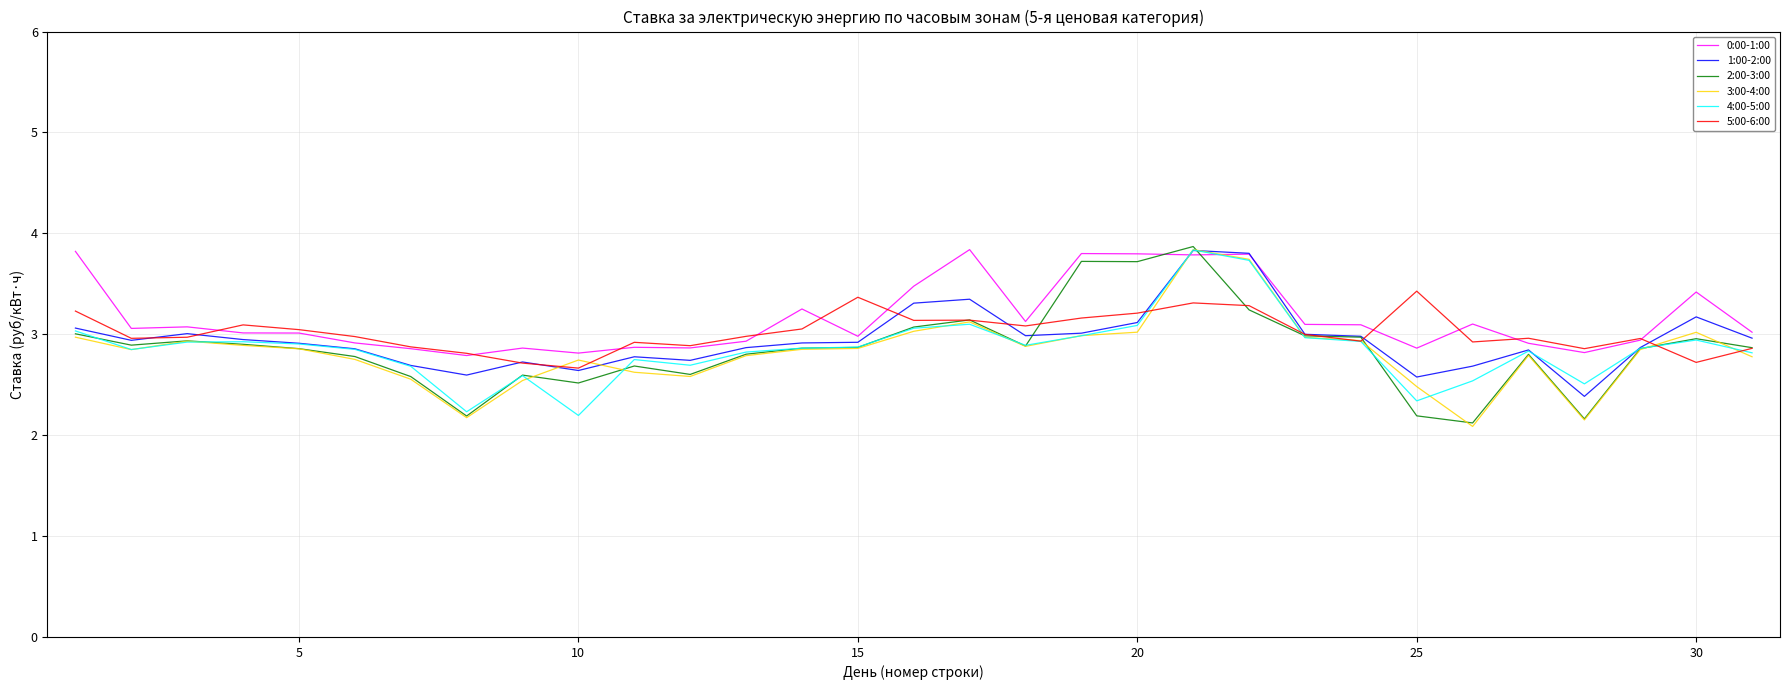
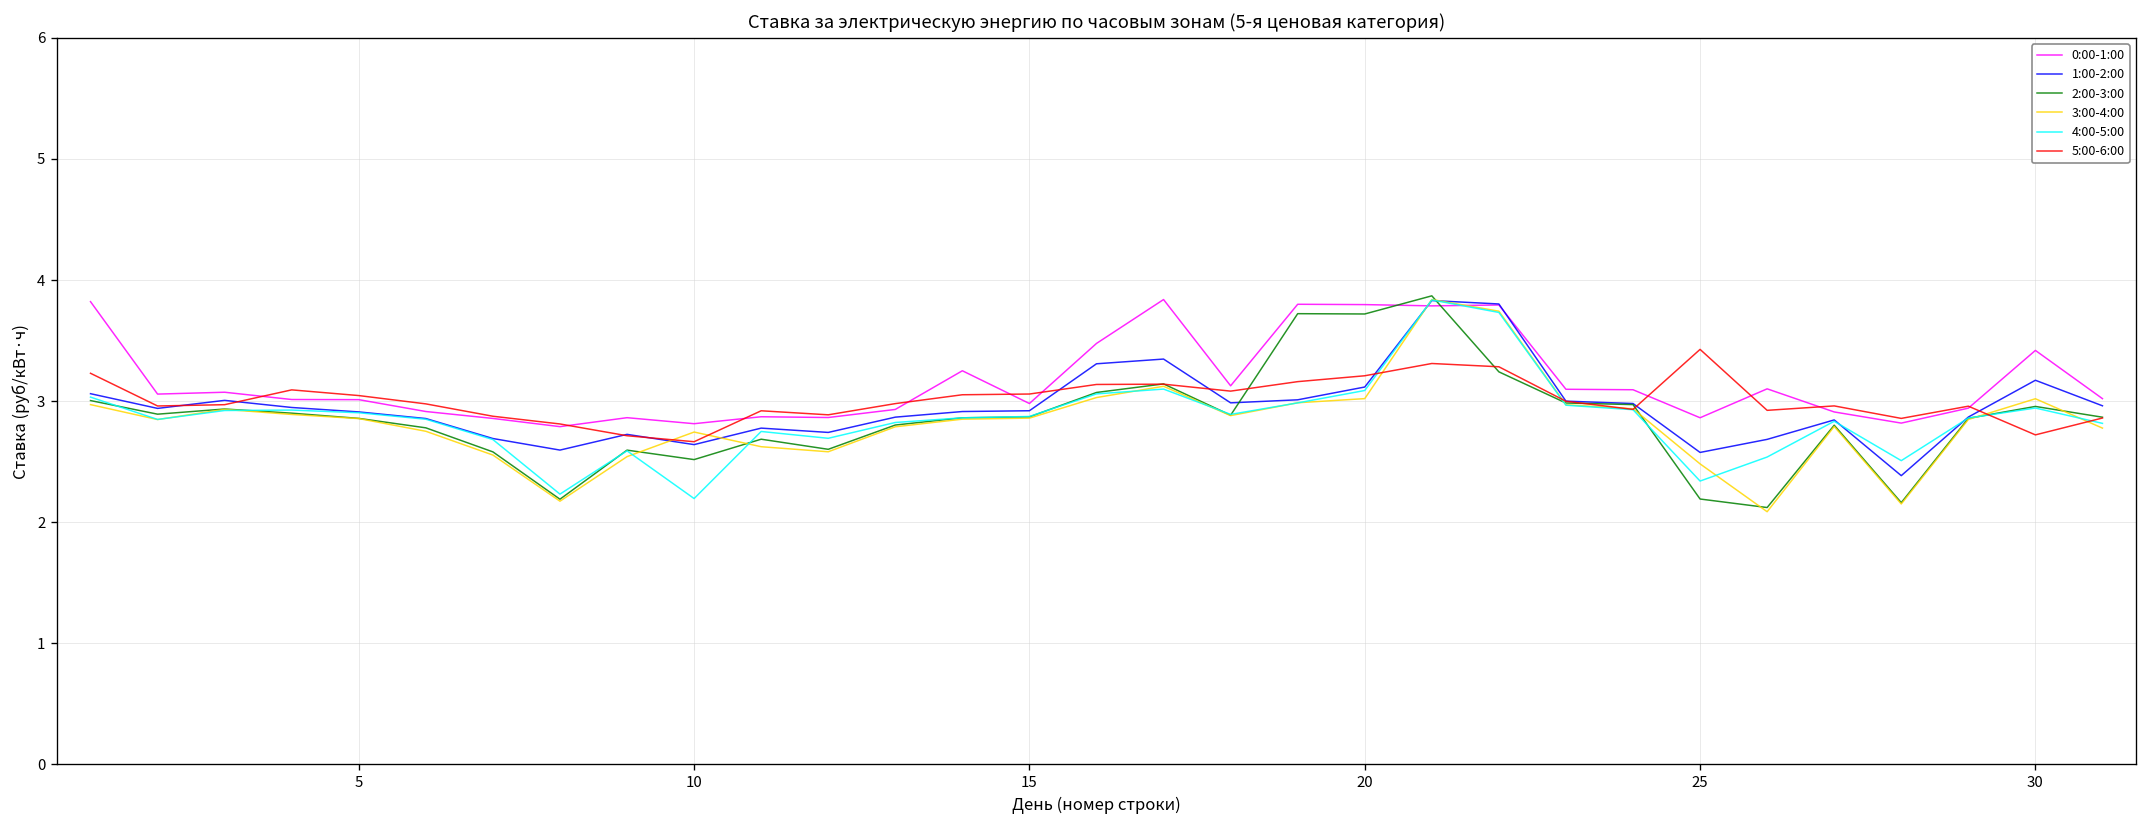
  {
    "0:00-1:00": {
      "5": 3.01,
      "10": 2.81,
      "15": 2.98,
      "20": 3.80,
      "25": 2.86,
      "30": 3.42
    },
    "1:00-2:00": {
      "15": 2.92,
      "20": 3.12,
      "25": 2.58,
      "30": 3.17
    },
    "2:00-3:00": {
      "10": 2.52,
      "20": 3.72,
      "25": 2.19
    },
    "3:00-4:00": {
      "10": 2.74,
      "20": 3.02,
      "25": 2.48,
      "30": 3.02
    },
    "4:00-5:00": {
      "10": 2.20,
      "20": 3.09,
      "25": 2.34
    },
    "5:00-6:00": {
      "5": 3.05,
-     "15": 3.37,
+     "15": 3.06,
      "20": 3.21,
      "25": 3.43,
      "30": 2.72
    }
  }
